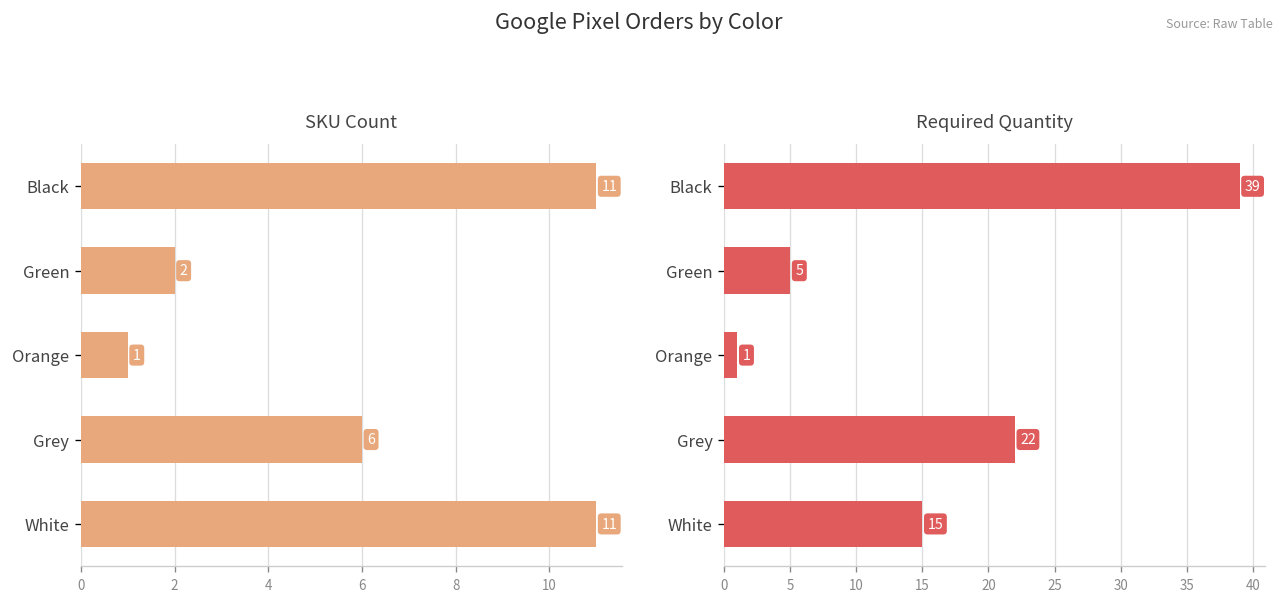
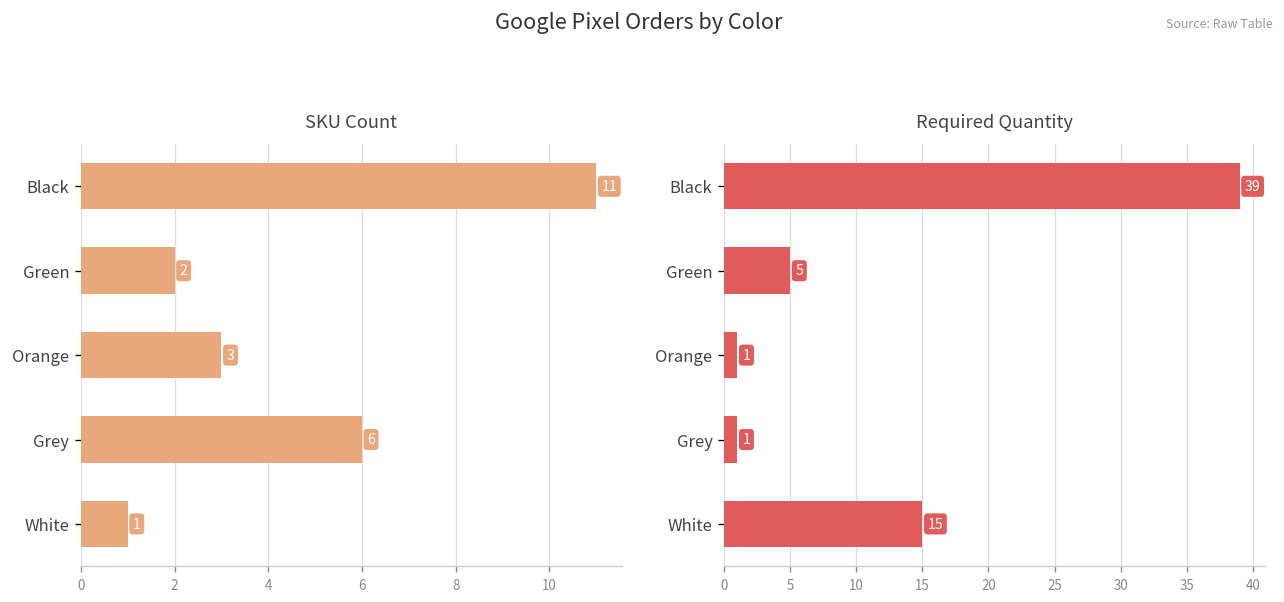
  {
    "SKU Count": {
-     "Orange": 1,
-     "White": 11
+     "Orange": 3,
+     "White": 1
    },
    "Required Quantity": {
-     "Grey": 22
+     "Grey": 1
    }
  }
